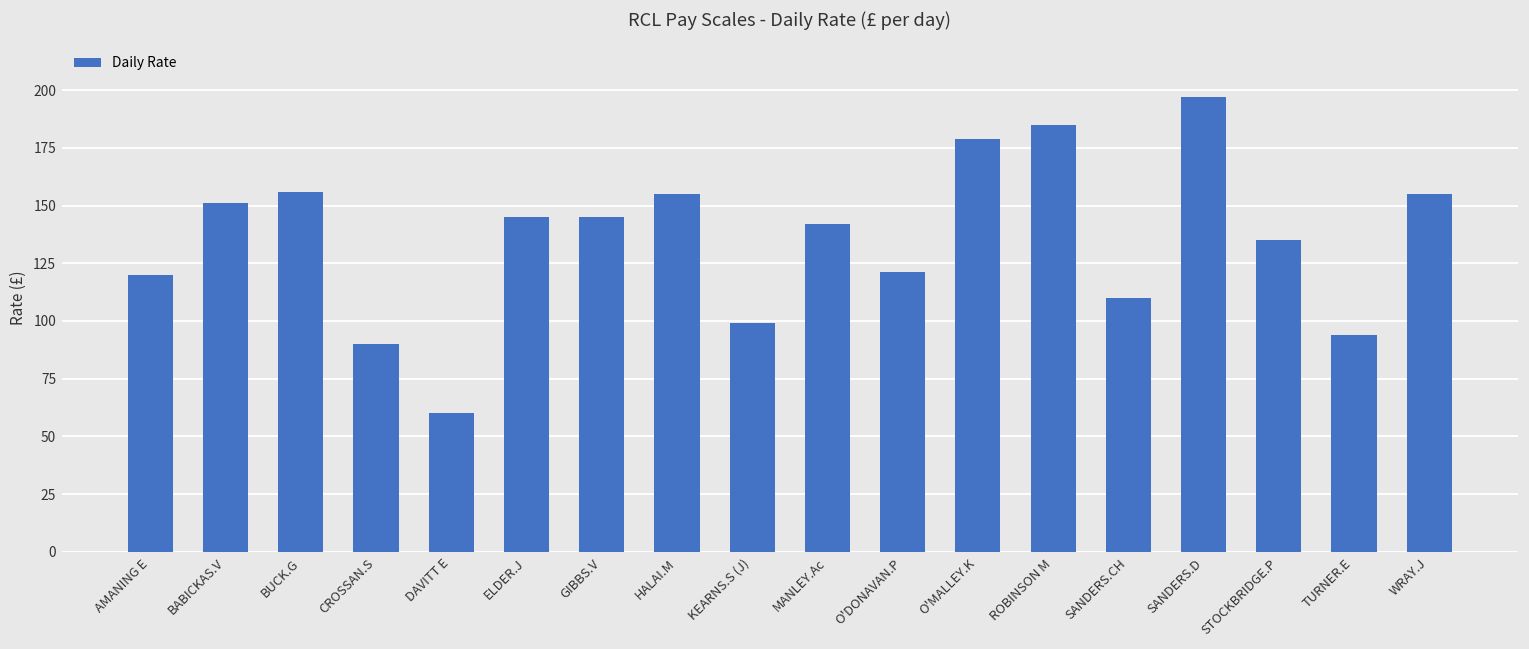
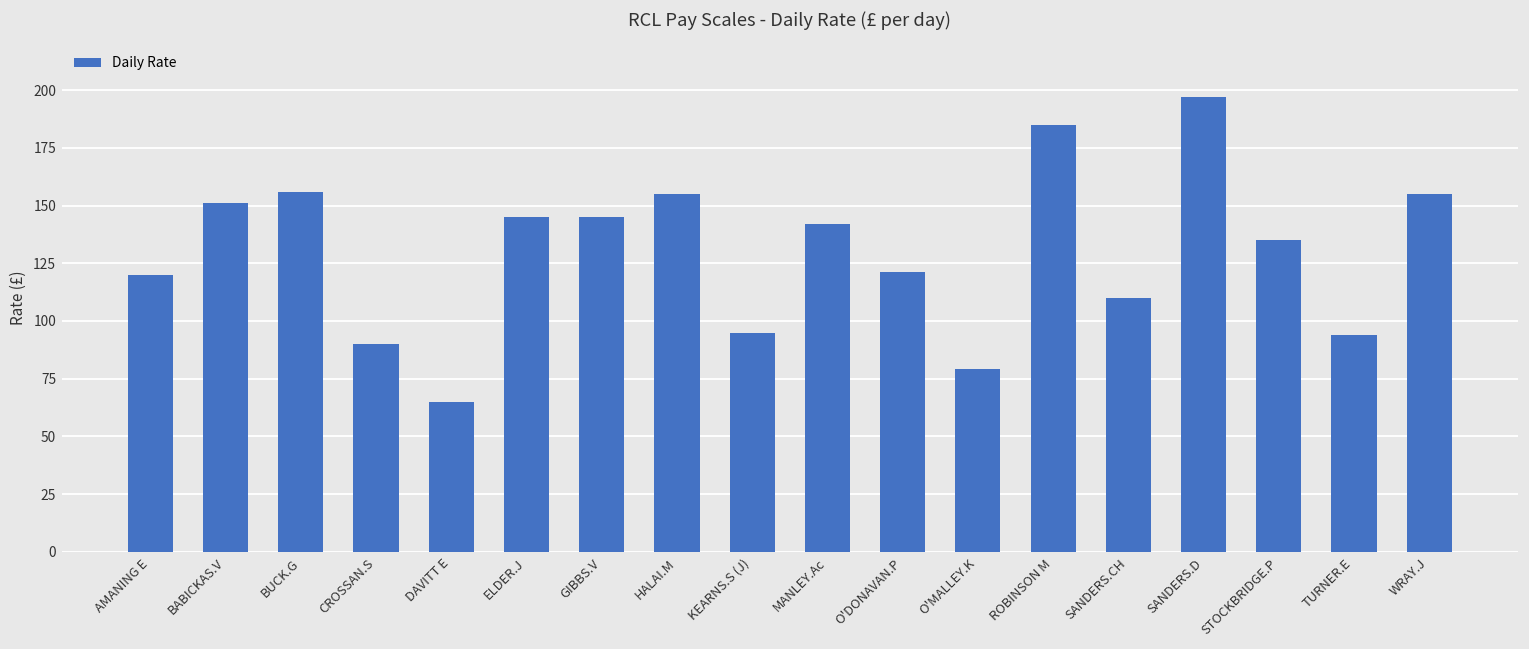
  {
    "AMANING E": 120,
    "BABICKAS.V": 151,
    "BUCK.G": 156,
    "CROSSAN.S": 90,
-   "DAVITT E": 60,
+   "DAVITT E": 65,
    "ELDER.J": 145,
    "GIBBS.V": 145,
    "HALAI.M": 155,
-   "KEARNS.S (J)": 99,
+   "KEARNS.S (J)": 95,
    "MANLEY.Ac": 142,
    "O'DONAVAN.P": 121,
-   "O'MALLEY.K": 179,
+   "O'MALLEY.K": 79,
    "ROBINSON M": 185,
    "SANDERS.CH": 110,
    "SANDERS.D": 197,
    "STOCKBRIDGE.P": 135,
    "TURNER.E": 94,
    "WRAY.J": 155
  }
